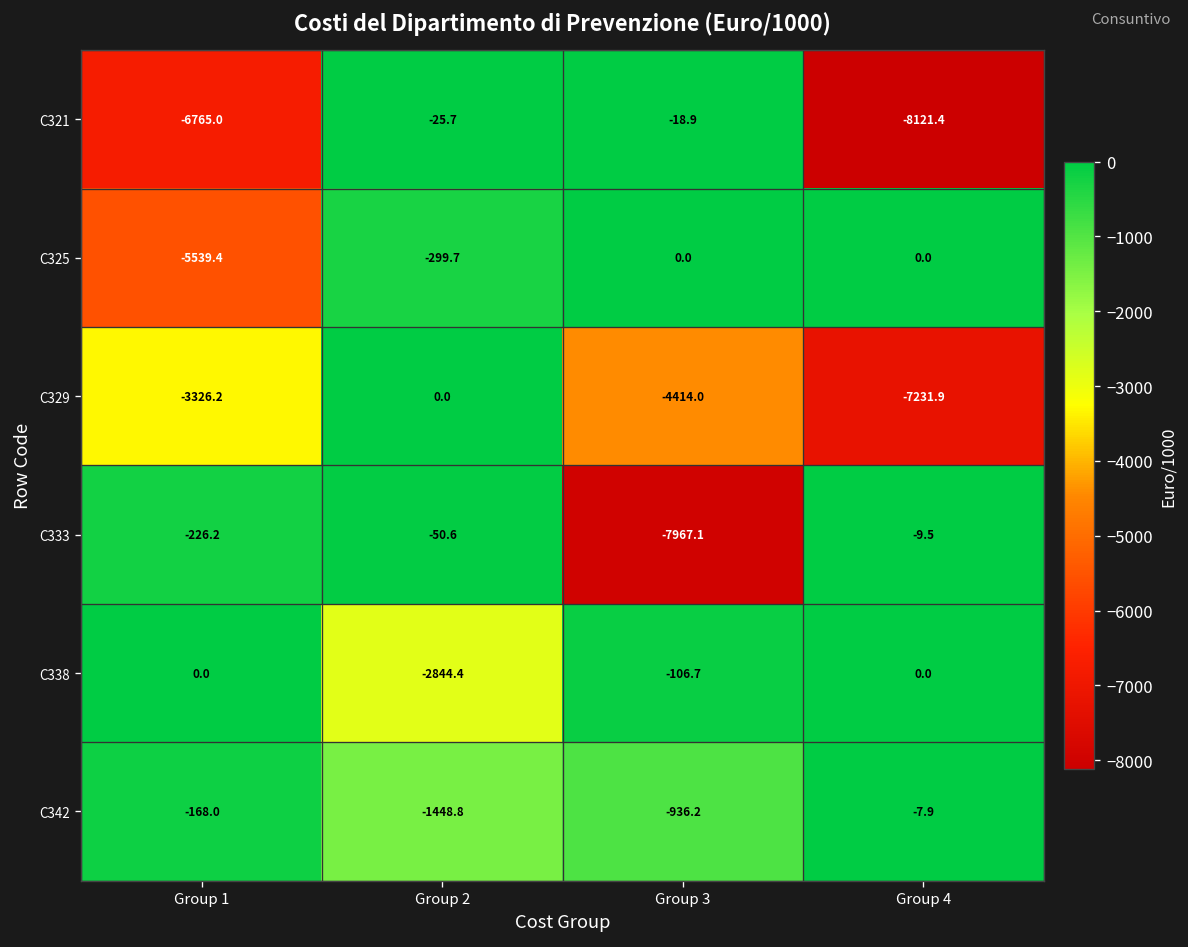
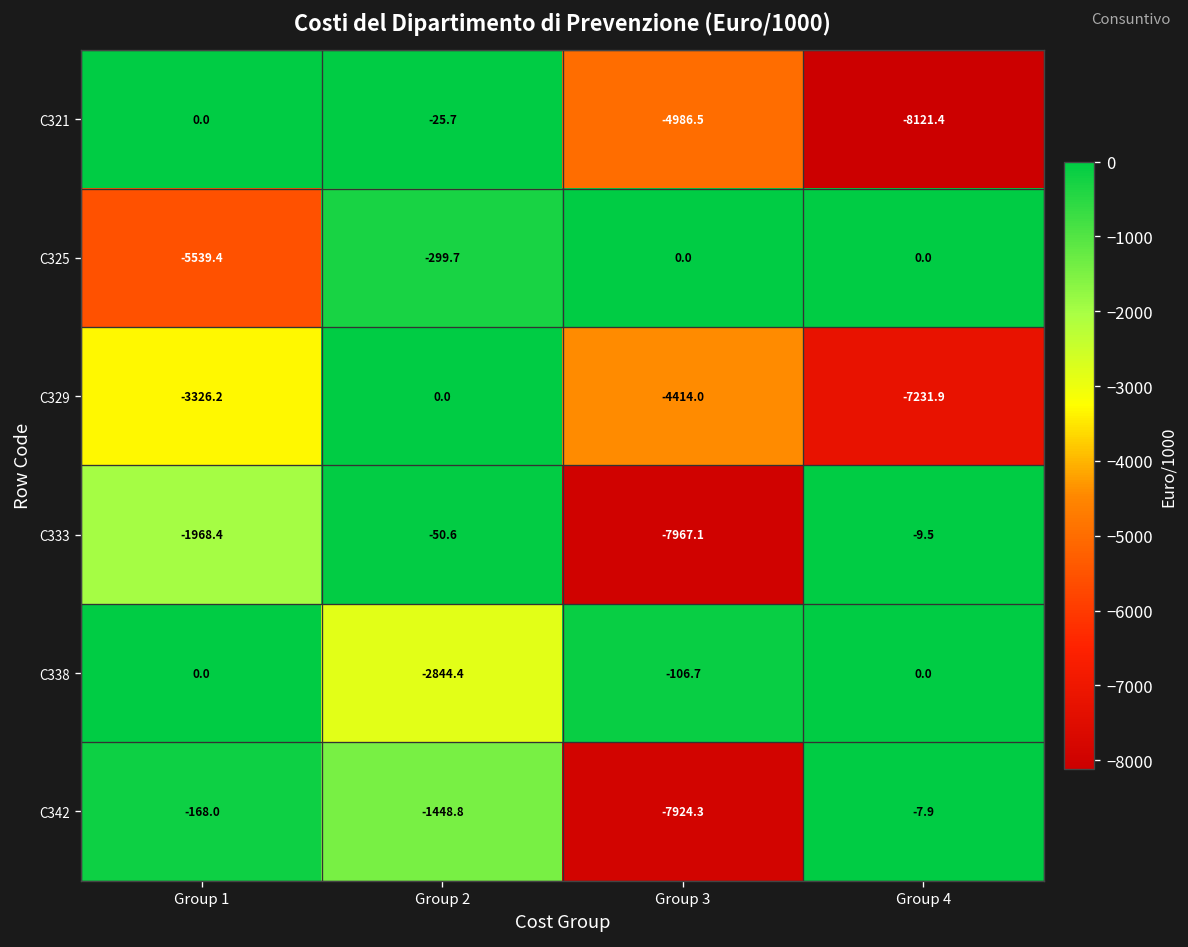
  {
    "C321": {
-     "Group 1": -6765.0,
+     "Group 1": 0.0,
      "Group 2": -25.7,
-     "Group 3": -18.9,
+     "Group 3": -4986.5,
      "Group 4": -8121.4
    },
    "C325": {
      "Group 1": -5539.4,
      "Group 2": -299.7,
      "Group 3": 0.0,
      "Group 4": 0.0
    },
    "C329": {
      "Group 1": -3326.2,
      "Group 2": 0.0,
      "Group 3": -4414.0,
      "Group 4": -7231.9
    },
    "C333": {
-     "Group 1": -226.2,
+     "Group 1": -1968.4,
      "Group 2": -50.6,
      "Group 3": -7967.1,
      "Group 4": -9.5
    },
    "C338": {
      "Group 1": 0.0,
      "Group 2": -2844.4,
      "Group 3": -106.7,
      "Group 4": 0.0
    },
    "C342": {
      "Group 1": -168.0,
      "Group 2": -1448.8,
-     "Group 3": -936.2,
+     "Group 3": -7924.3,
      "Group 4": -7.9
    }
  }
